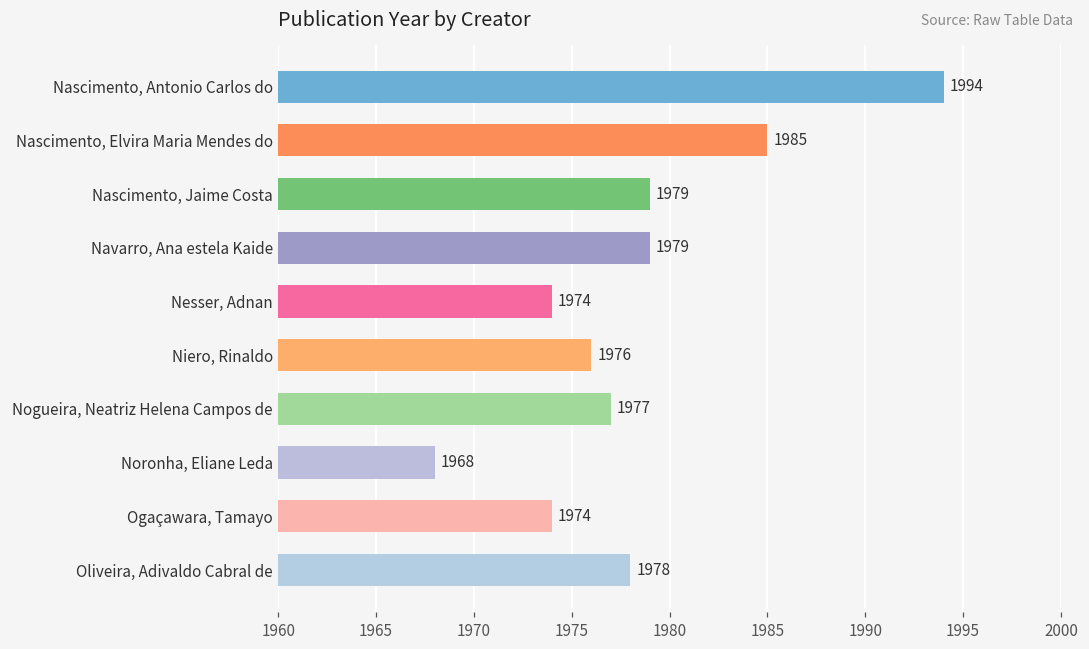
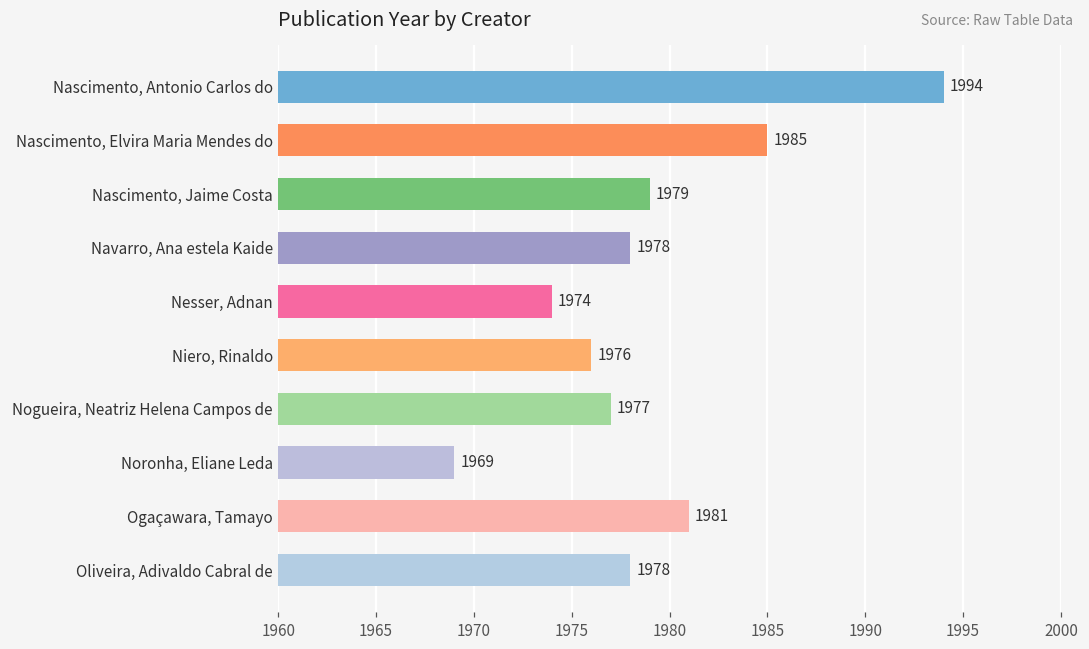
  {
    "Nascimento, Antonio Carlos do": 1994,
    "Nascimento, Elvira Maria Mendes do": 1985,
    "Nascimento, Jaime Costa": 1979,
-   "Navarro, Ana estela Kaide": 1979,
+   "Navarro, Ana estela Kaide": 1978,
    "Nesser, Adnan": 1974,
    "Niero, Rinaldo": 1976,
    "Nogueira, Neatriz Helena Campos de": 1977,
-   "Noronha, Eliane Leda": 1968,
-   "Ogaçawara, Tamayo": 1974,
+   "Noronha, Eliane Leda": 1969,
+   "Ogaçawara, Tamayo": 1981,
    "Oliveira, Adivaldo Cabral de": 1978
  }
